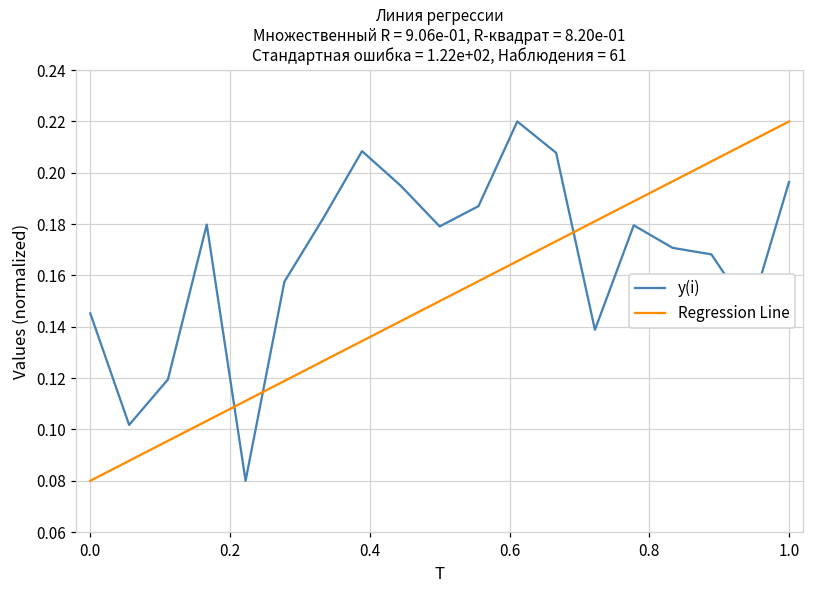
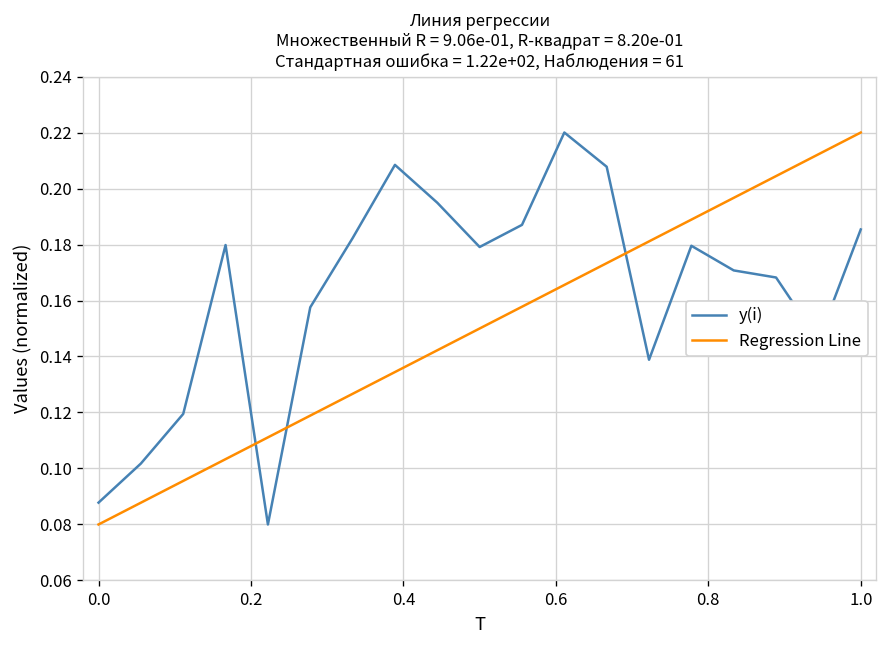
  {
    "y(i)": {
-     "0.0": 0.145,
-     "1.0": 0.196
+     "0.0": 0.088,
+     "1.0": 0.185
    },
    "Regression Line": {
      "0.0": 0.080,
      "1.0": 0.220
    }
  }
